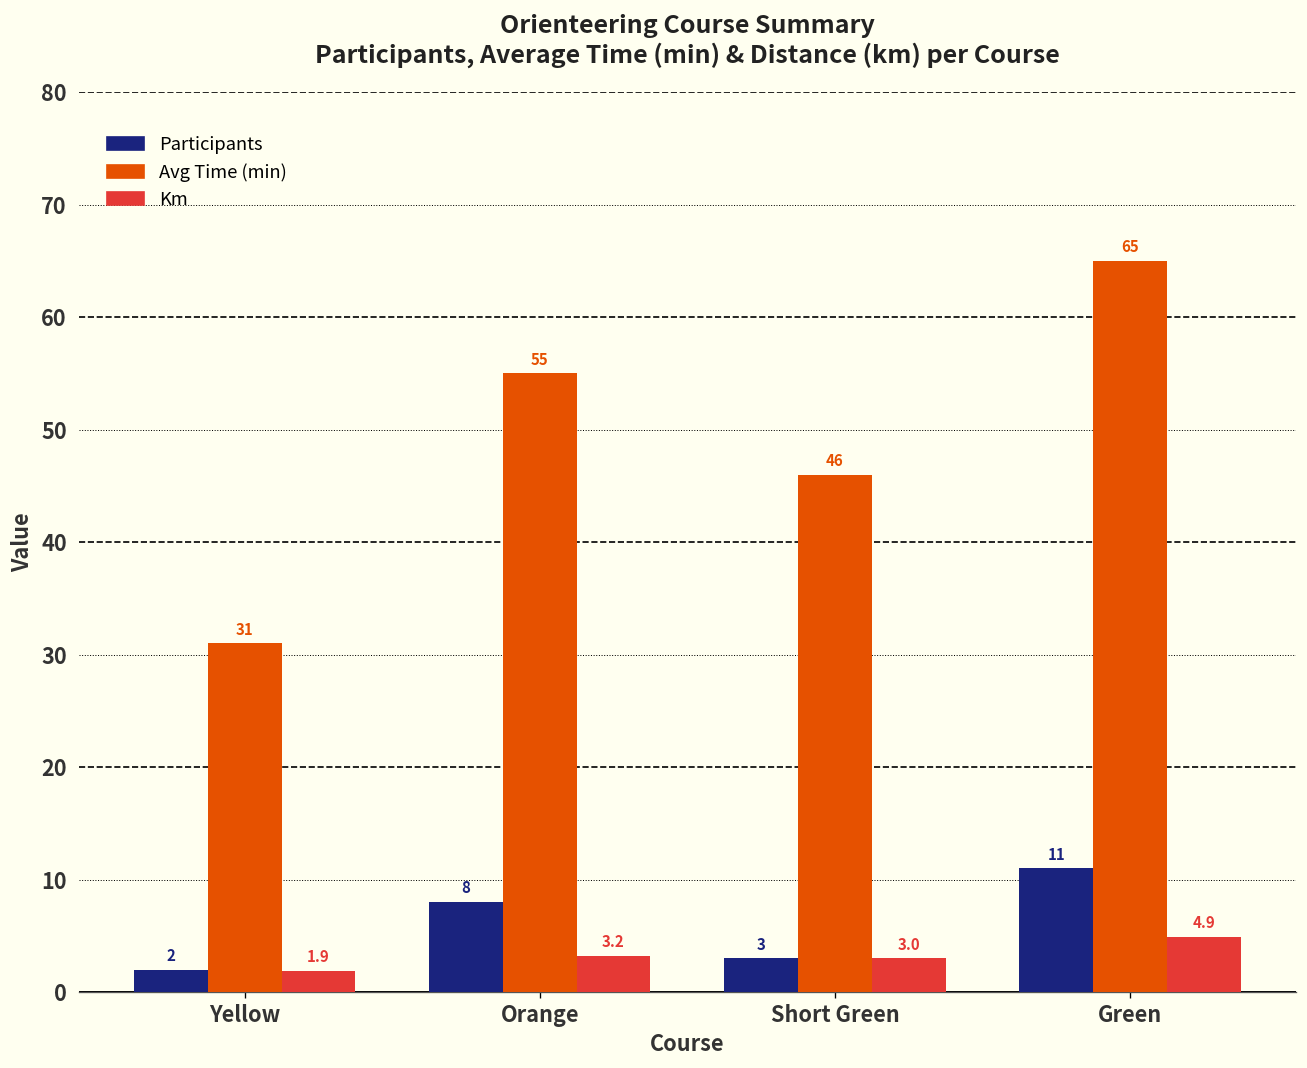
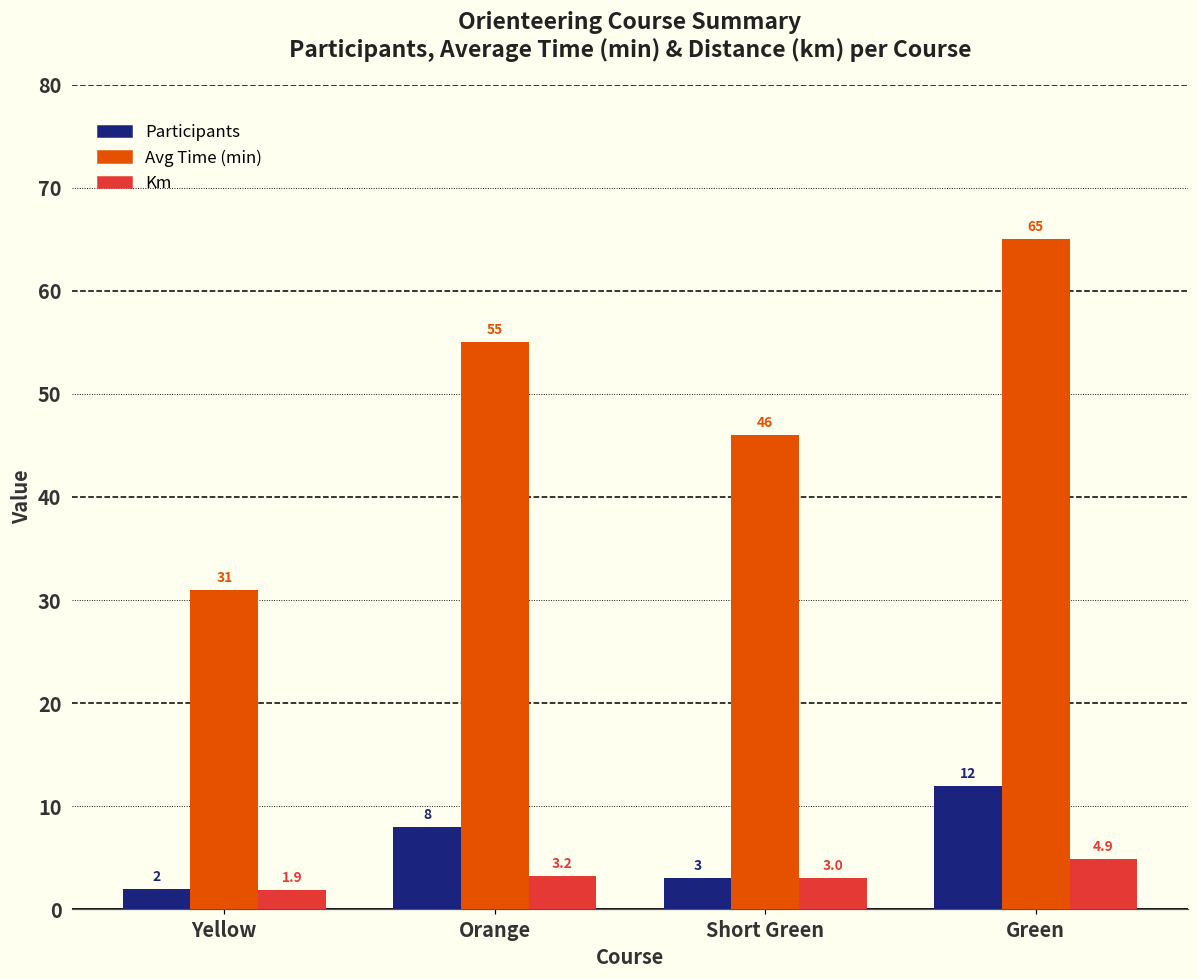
  {
    "Participants": {
      "Yellow": 2,
      "Orange": 8,
      "Short Green": 3,
-     "Green": 11
+     "Green": 12
    }
  }
